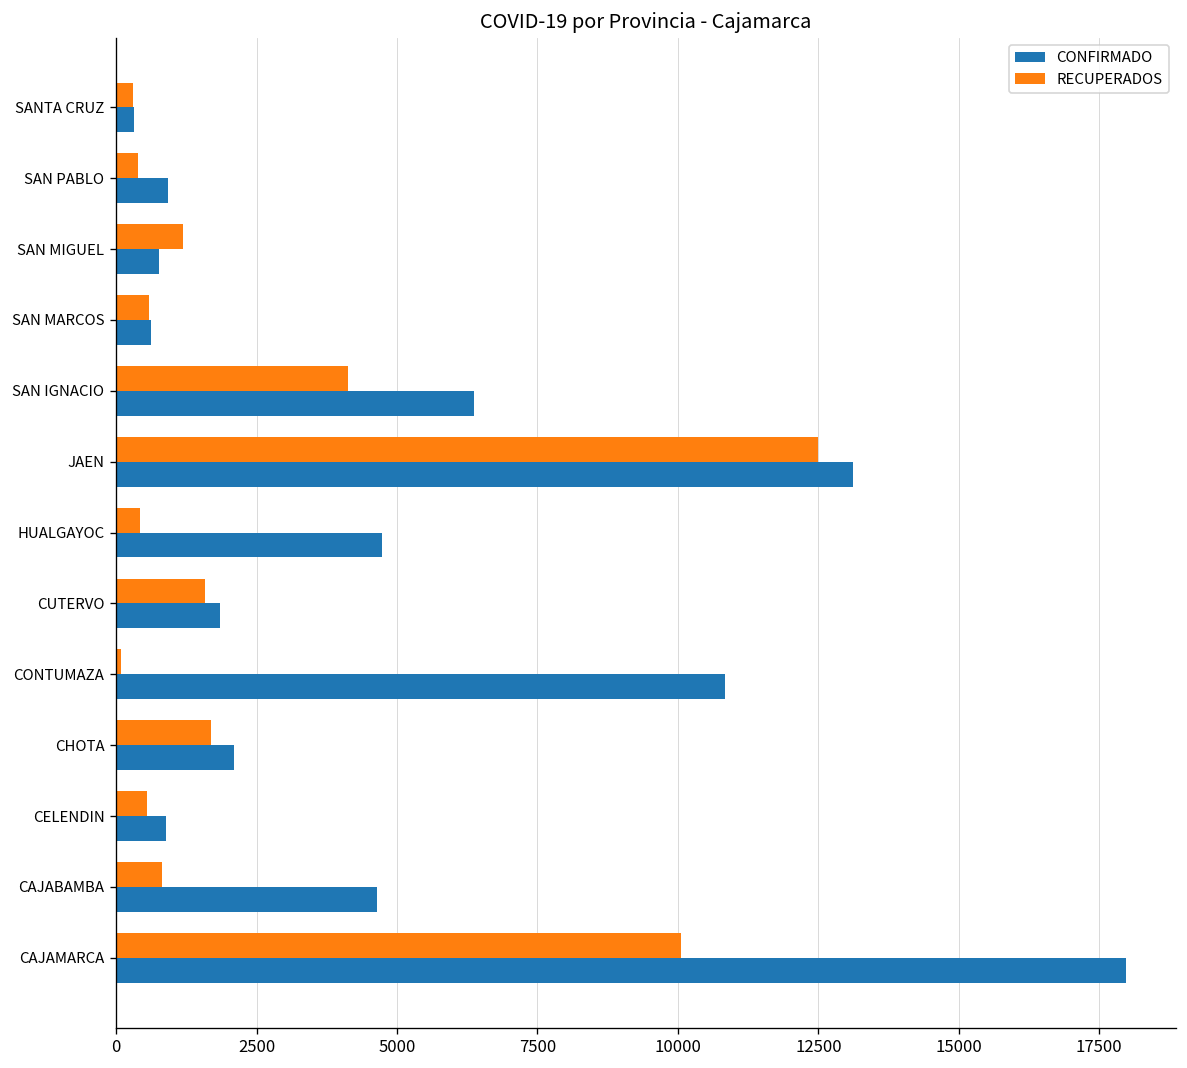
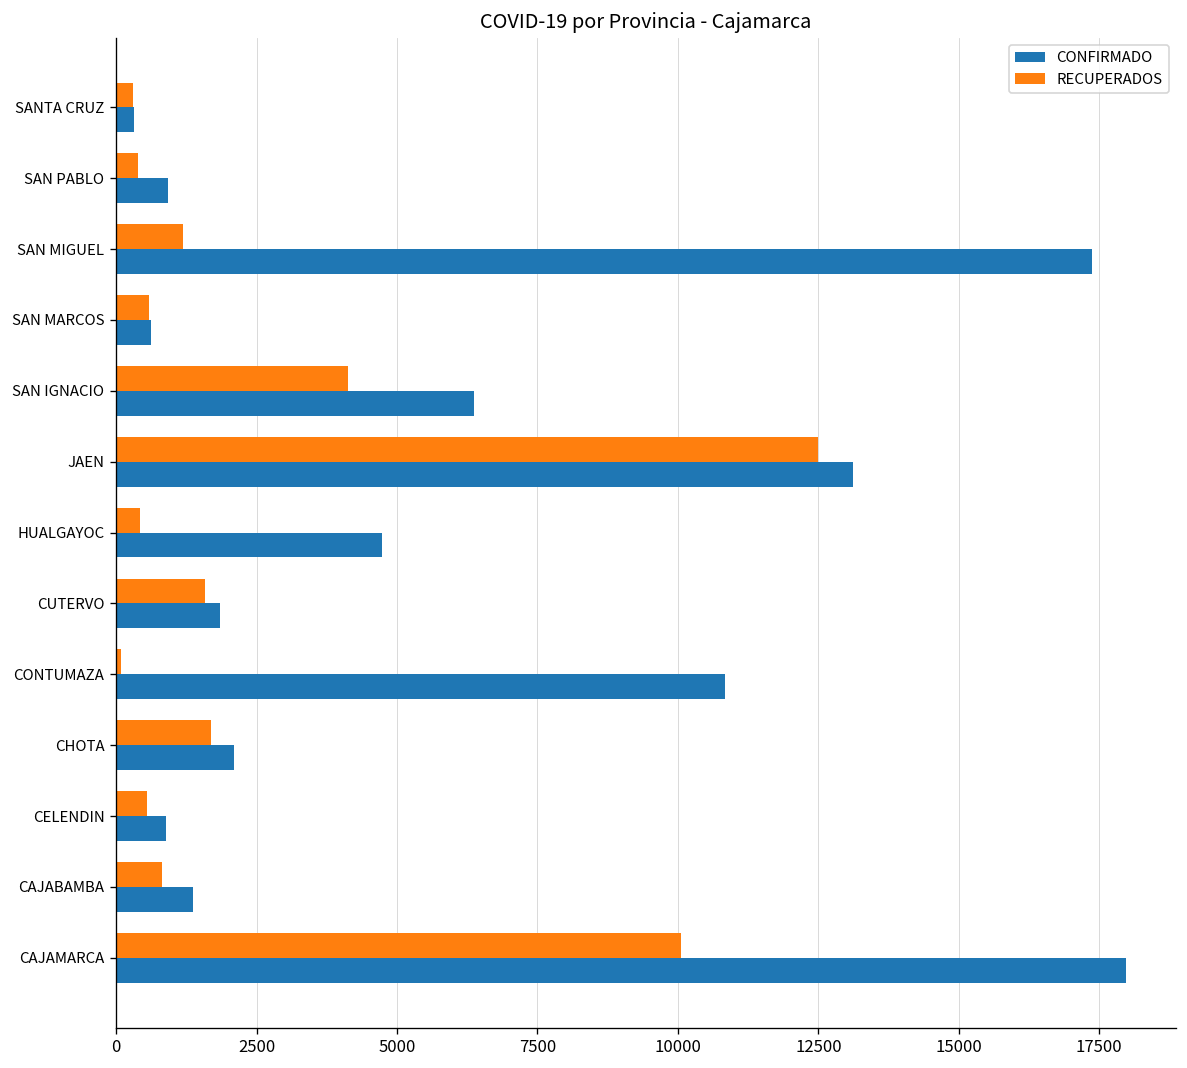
  {
    "CONFIRMADO": {
      "SANTA CRUZ": 300,
      "SAN PABLO": 900,
-     "SAN MIGUEL": 800,
+     "SAN MIGUEL": 17400,
      "SAN MARCOS": 600,
      "SAN IGNACIO": 6400,
      "JAEN": 13100,
      "HUALGAYOC": 4700,
      "CUTERVO": 1800,
      "CONTUMAZA": 10800,
      "CHOTA": 2100,
      "CELENDIN": 900,
-     "CAJABAMBA": 4600,
+     "CAJABAMBA": 1400,
      "CAJAMARCA": 18000
    },
    "RECUPERADOS": {
      "SANTA CRUZ": 300,
      "SAN PABLO": 400,
      "SAN MIGUEL": 1200,
      "SAN MARCOS": 600,
      "SAN IGNACIO": 4100,
      "JAEN": 12500,
      "HUALGAYOC": 400,
      "CUTERVO": 1600,
      "CONTUMAZA": 100,
      "CHOTA": 1700,
      "CELENDIN": 600,
      "CAJABAMBA": 800,
      "CAJAMARCA": 10100
    }
  }
